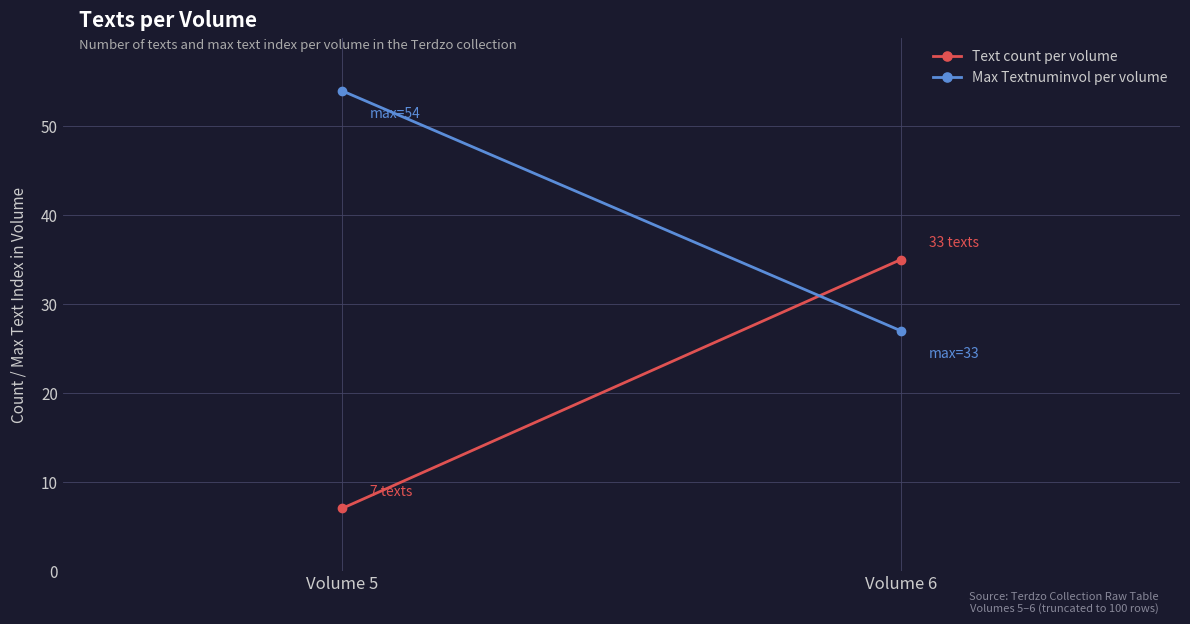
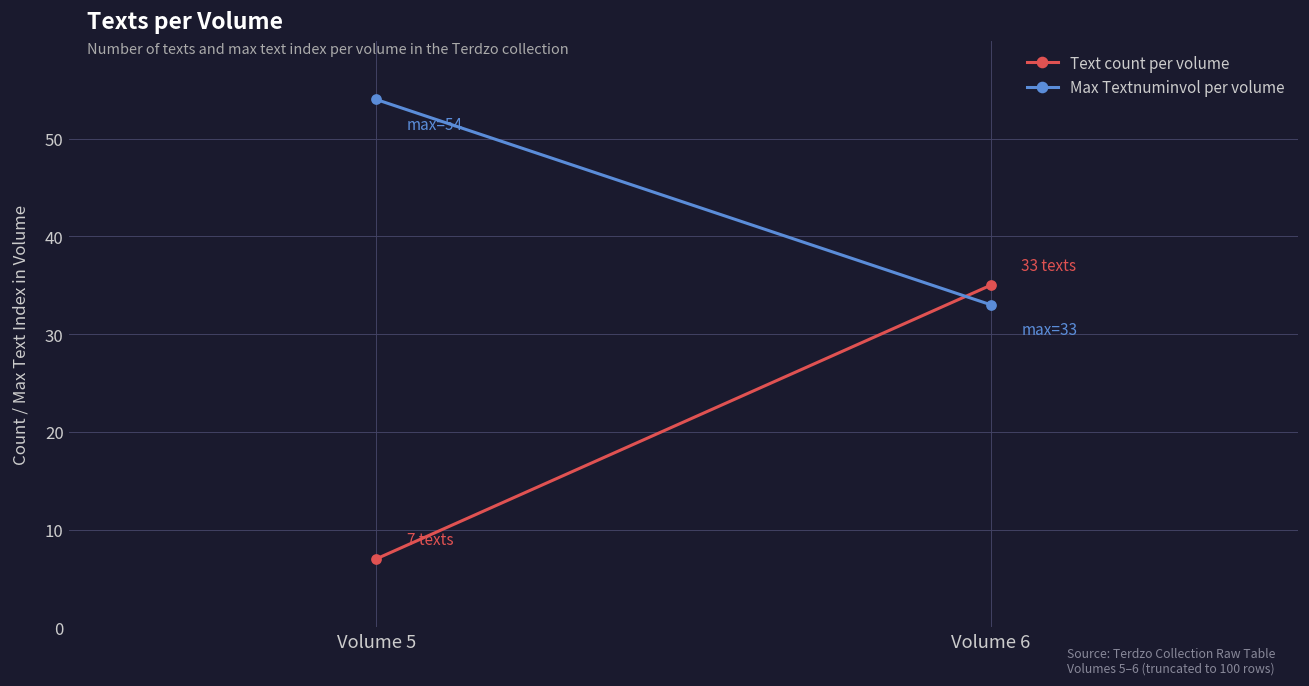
  {
    "Text count per volume": {
      "Volume 5": 7,
      "Volume 6": 35
    },
    "Max Textnuminvol per volume": {
      "Volume 5": 54,
-     "Volume 6": 27
+     "Volume 6": 33
    }
  }
